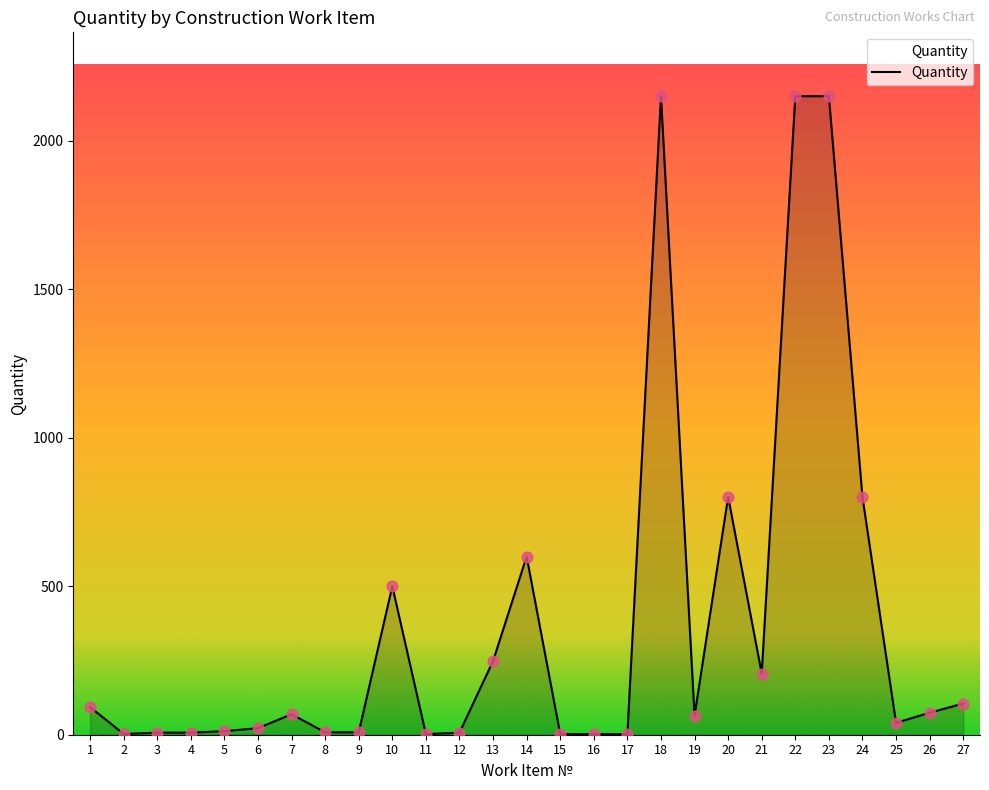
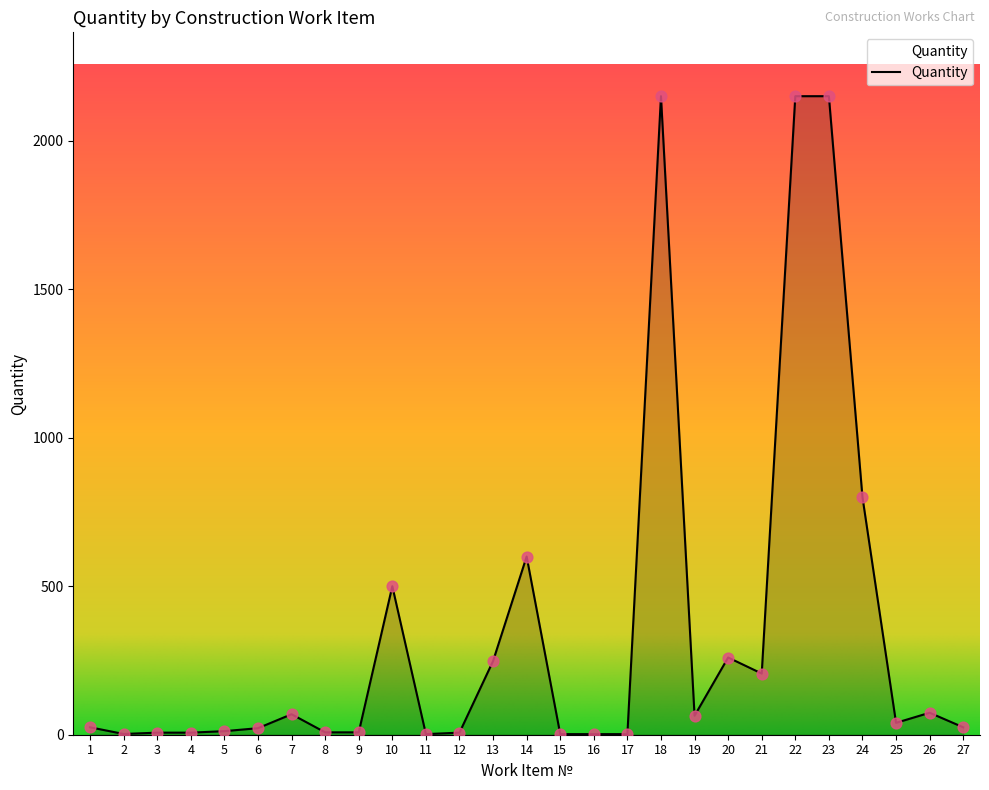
  {
-   "1": 90,
+   "1": 30,
    "2": 0,
    "3": 10,
    "4": 10,
    "5": 10,
    "6": 20,
    "7": 70,
    "8": 10,
    "9": 10,
    "10": 500,
    "11": 0,
    "12": 10,
    "13": 250,
    "14": 600,
    "15": 0,
    "16": 0,
    "17": 0,
    "18": 2150,
    "19": 60,
-   "20": 800,
+   "20": 260,
    "21": 210,
    "22": 2150,
    "23": 2150,
    "24": 800,
    "25": 40,
    "26": 70,
-   "27": 110
+   "27": 30
  }
